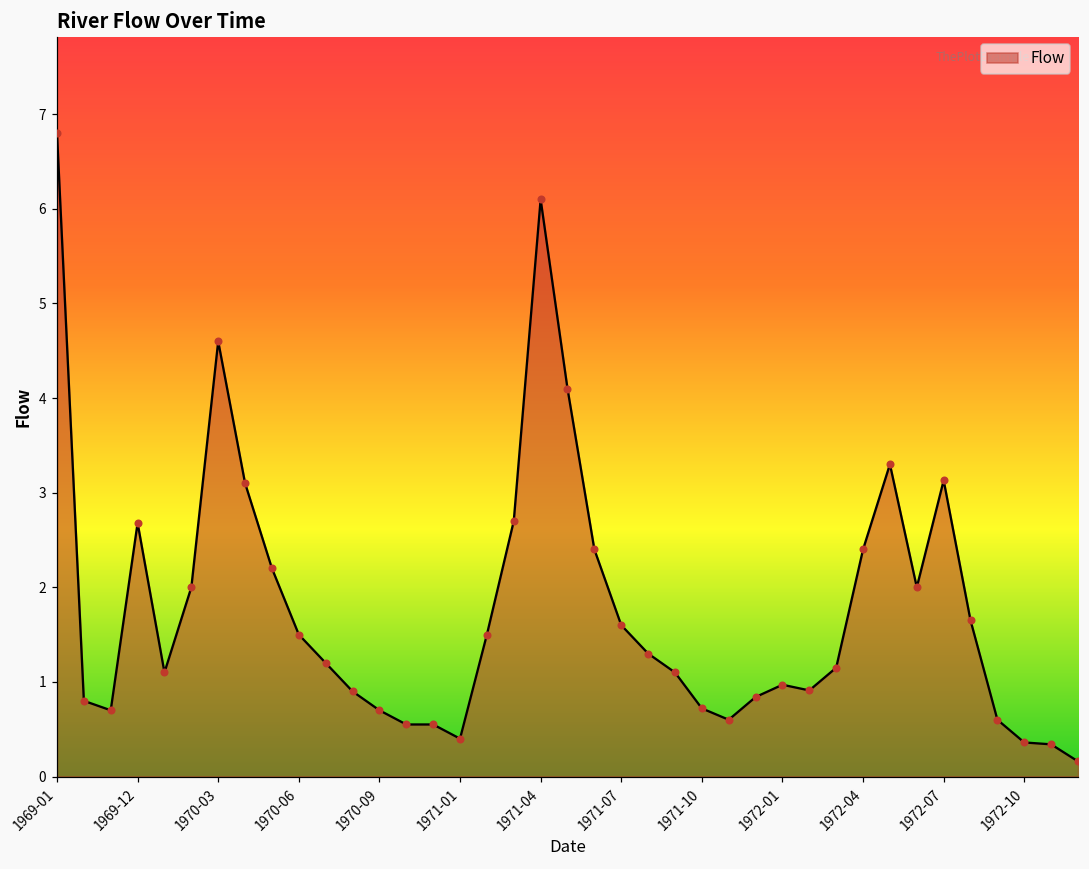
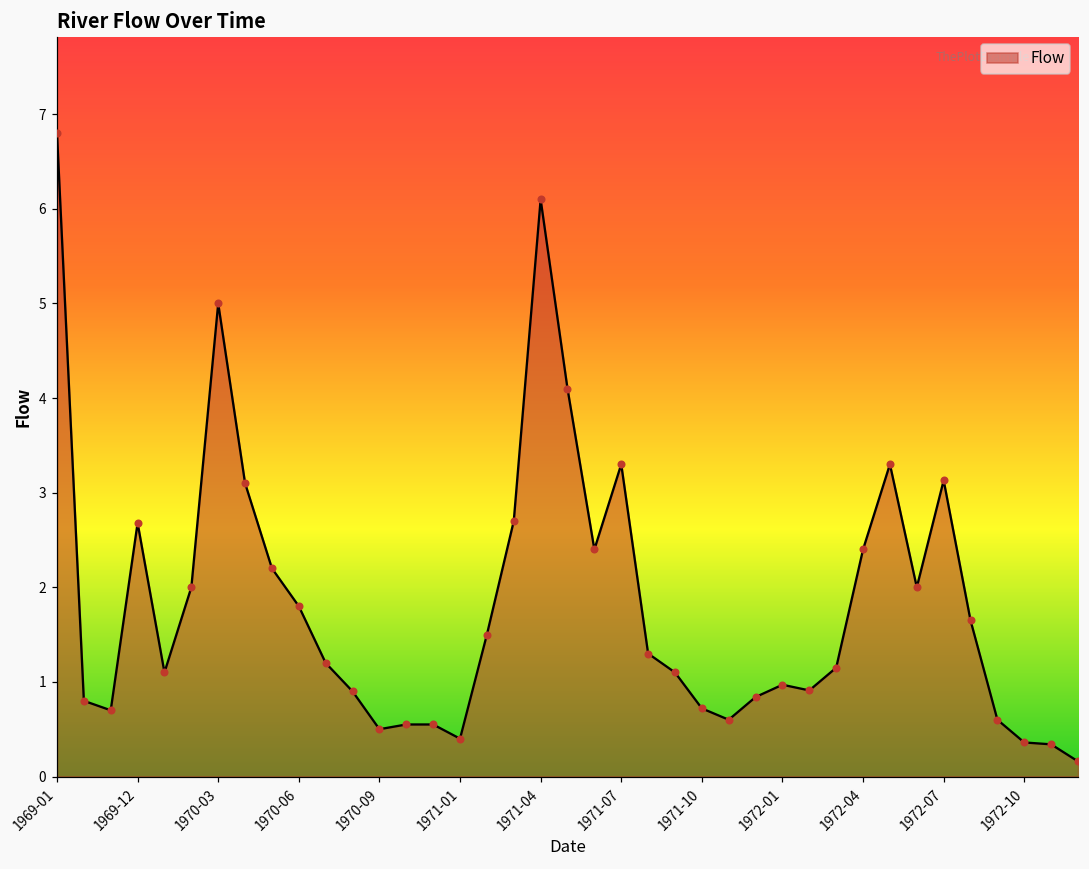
  {
    "1969-01": 6.8,
    "1969-12": 2.7,
-   "1970-03": 4.6,
-   "1970-06": 1.5,
-   "1970-09": 0.7,
+   "1970-03": 5.0,
+   "1970-06": 1.8,
+   "1970-09": 0.5,
    "1971-01": 0.4,
    "1971-04": 6.1,
-   "1971-07": 1.6,
+   "1971-07": 3.3,
    "1971-10": 0.7,
    "1972-01": 1.0,
    "1972-04": 2.4,
    "1972-07": 3.1,
    "1972-10": 0.4
  }
